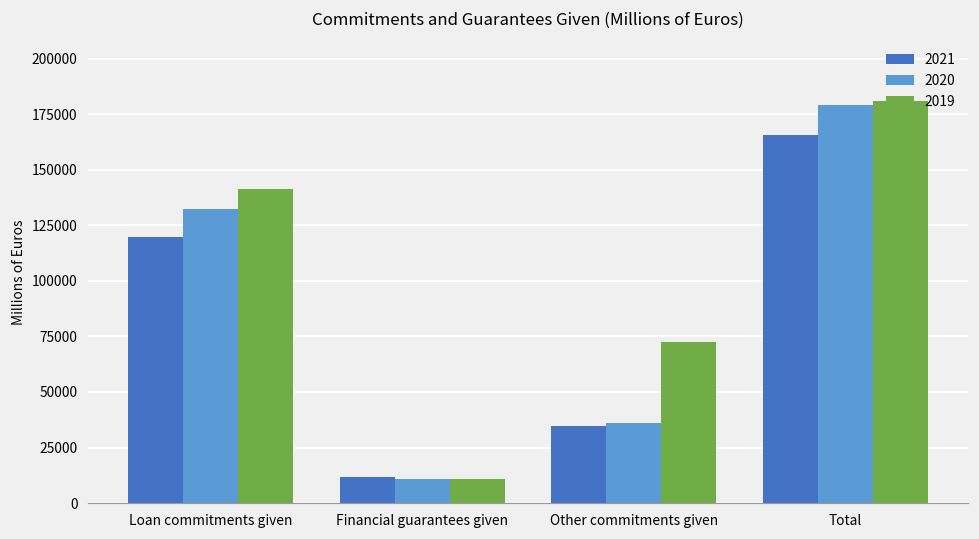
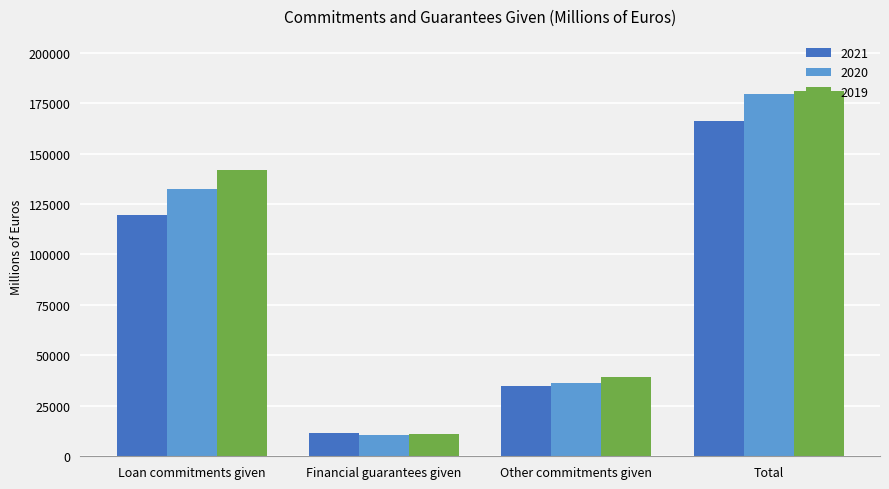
  {
    "2019": {
      "Loan commitments given": 142000,
      "Financial guarantees given": 11000,
-     "Other commitments given": 72000,
+     "Other commitments given": 39000,
      "Total": 181000
    }
  }
